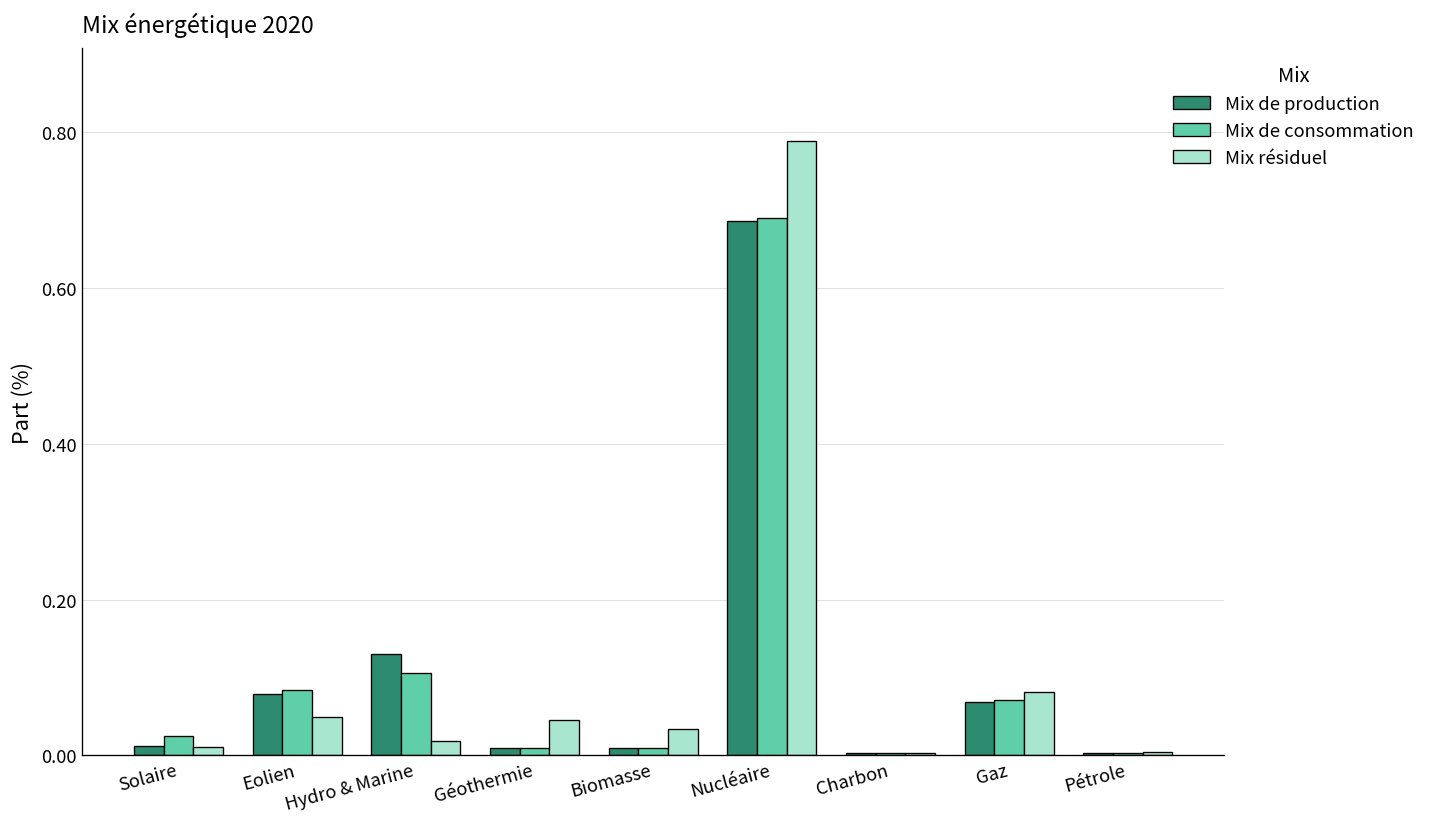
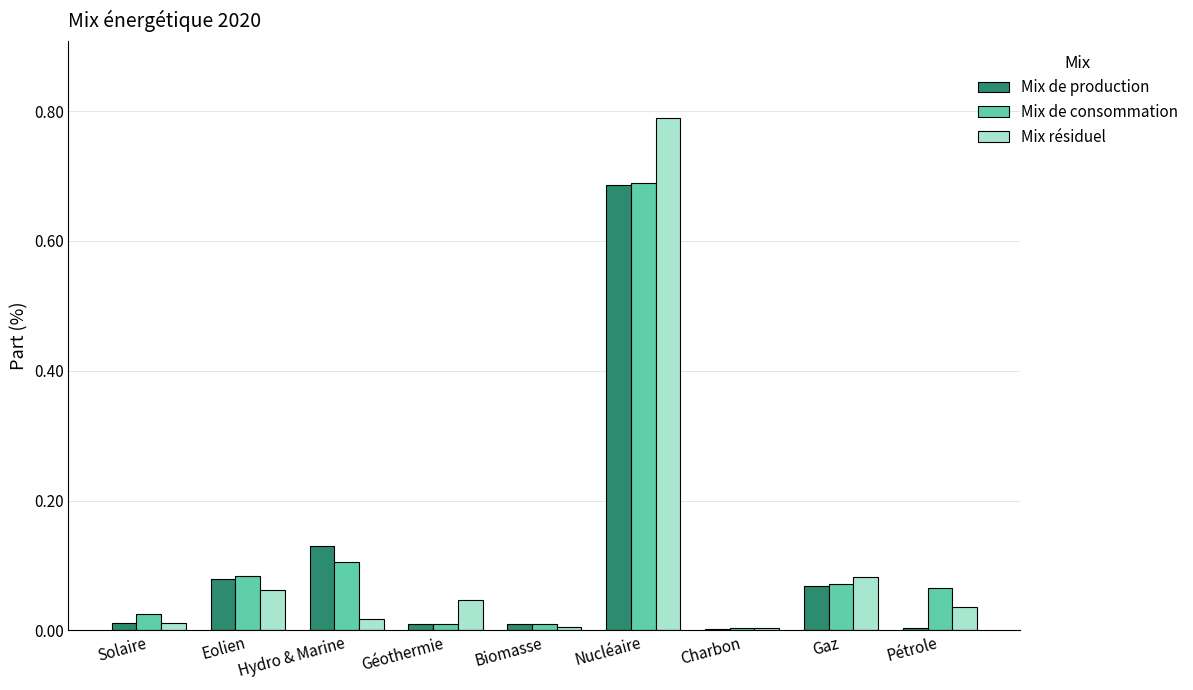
  {
    "Mix de production": {
      "Solaire": 0.01,
      "Eolien": 0.08,
      "Hydro & Marine": 0.13,
      "Géothermie": 0.01,
      "Biomasse": 0.01,
      "Nucléaire": 0.69,
      "Gaz": 0.07
    },
    "Mix de consommation": {
      "Solaire": 0.02,
      "Eolien": 0.08,
      "Hydro & Marine": 0.11,
      "Géothermie": 0.01,
      "Biomasse": 0.01,
      "Nucléaire": 0.69,
      "Gaz": 0.07,
-     "Pétrole": 0.00
+     "Pétrole": 0.07
    },
    "Mix résiduel": {
      "Solaire": 0.01,
-     "Eolien": 0.05,
+     "Eolien": 0.06,
      "Hydro & Marine": 0.02,
      "Géothermie": 0.05,
-     "Biomasse": 0.03,
+     "Biomasse": 0.00,
      "Nucléaire": 0.79,
      "Gaz": 0.08,
-     "Pétrole": 0.00
+     "Pétrole": 0.04
    }
  }
